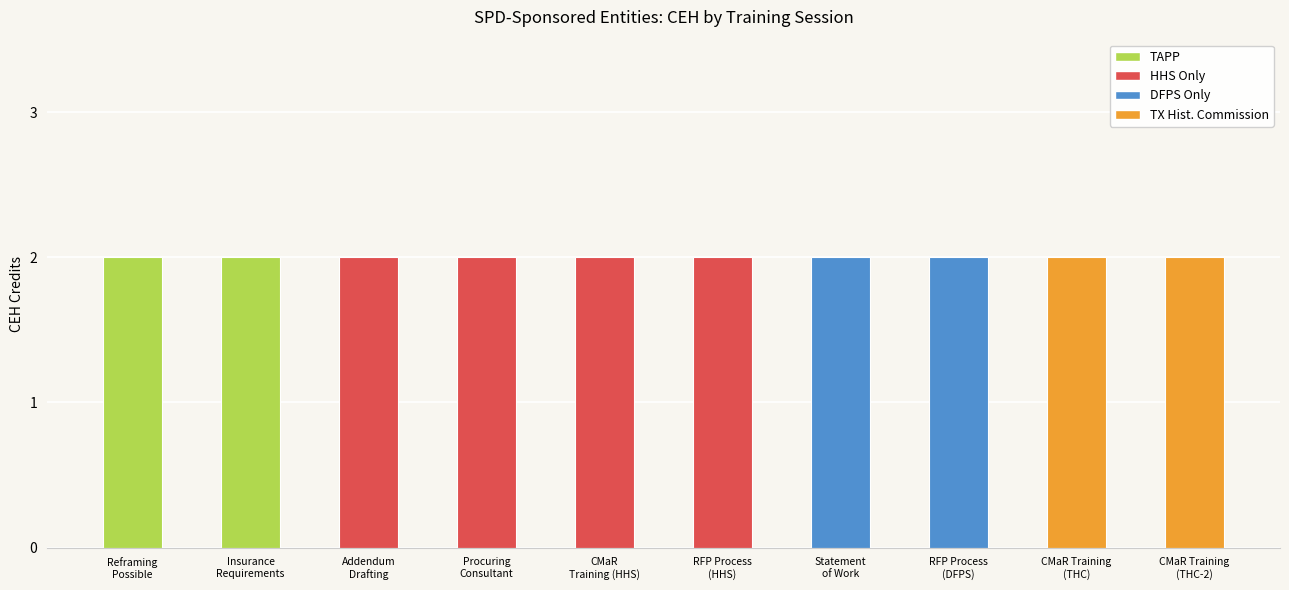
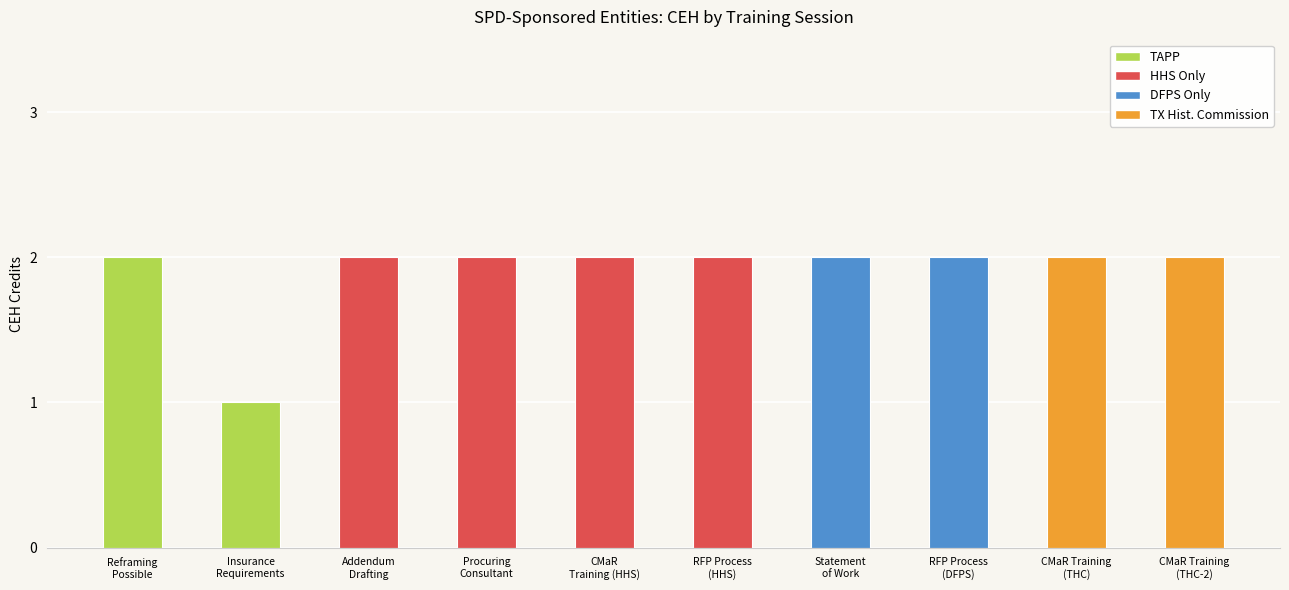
  {
    "Reframing Possible": 2,
-   "Insurance Requirements": 2,
+   "Insurance Requirements": 1,
    "Addendum Drafting": 2,
    "Procuring Consultant": 2,
    "CMaR Training (HHS)": 2,
    "RFP Process (HHS)": 2,
    "Statement of Work": 2,
    "RFP Process (DFPS)": 2,
    "CMaR Training (THC)": 2,
    "CMaR Training (THC-2)": 2
  }
